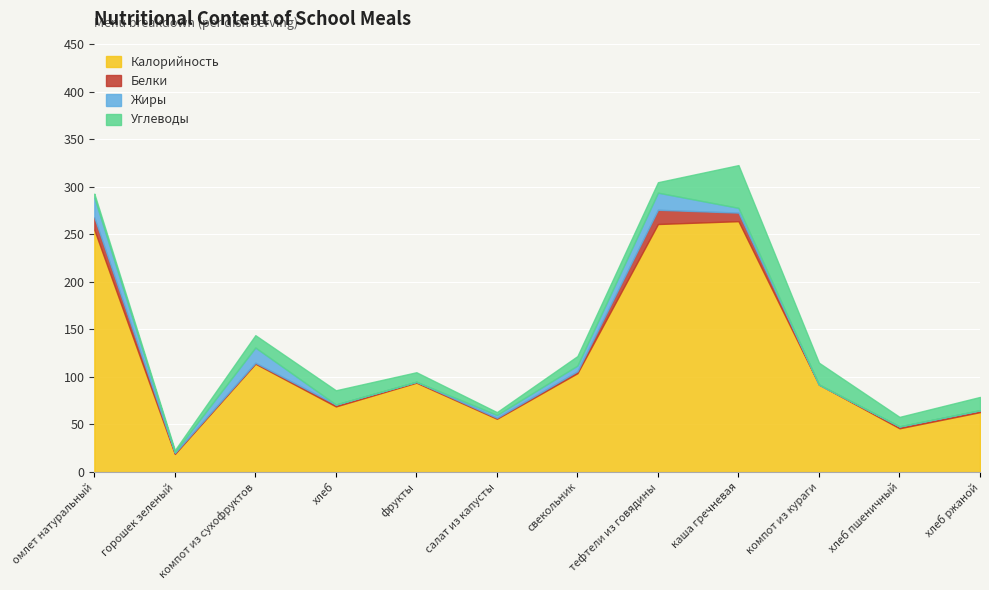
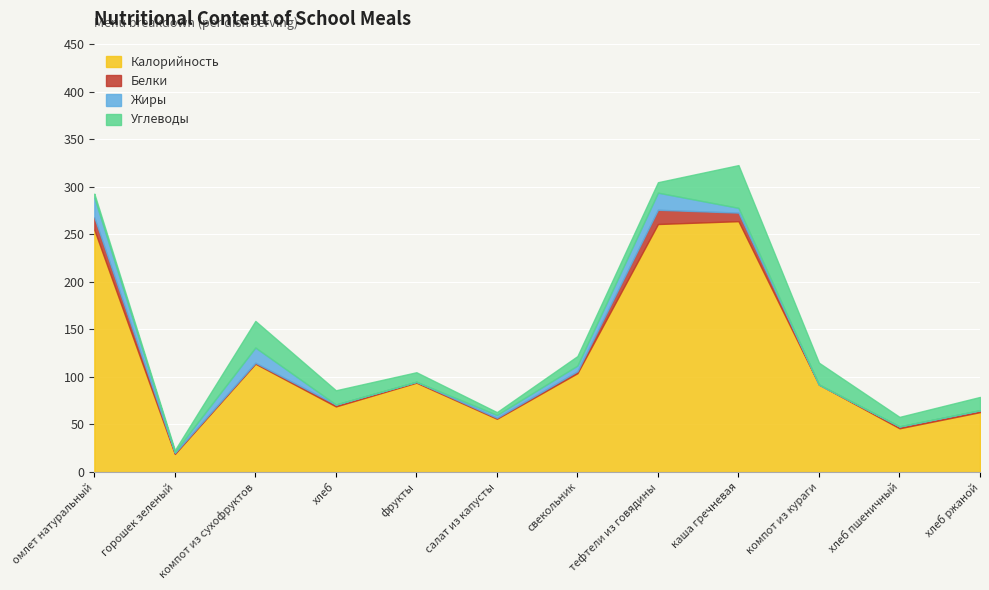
  {
    "Калорийность": {
      "омлет натуральный": 260,
      "тефтели из говядины": 260,
      "каша гречневая": 260
    },
    "Белки": {
      "омлет натуральный": 10,
      "тефтели из говядины": 20,
      "каша гречневая": 10
    },
    "Жиры": {
      "омлет натуральный": 20,
      "компот из сухофруктов": 20,
      "салат из капусты": 0,
      "свекольник": 10,
      "тефтели из говядины": 20,
      "каша гречневая": 10
    },
    "Углеводы": {
      "омлет натуральный": 0,
-     "компот из сухофруктов": 10,
+     "компот из сухофруктов": 30,
      "хлеб": 20,
      "фрукты": 10,
      "салат из капусты": 0,
      "свекольник": 10,
      "тефтели из говядины": 10,
      "каша гречневая": 50,
      "компот из кураги": 20,
      "хлеб пшеничный": 10,
      "хлеб ржаной": 10
    }
  }
